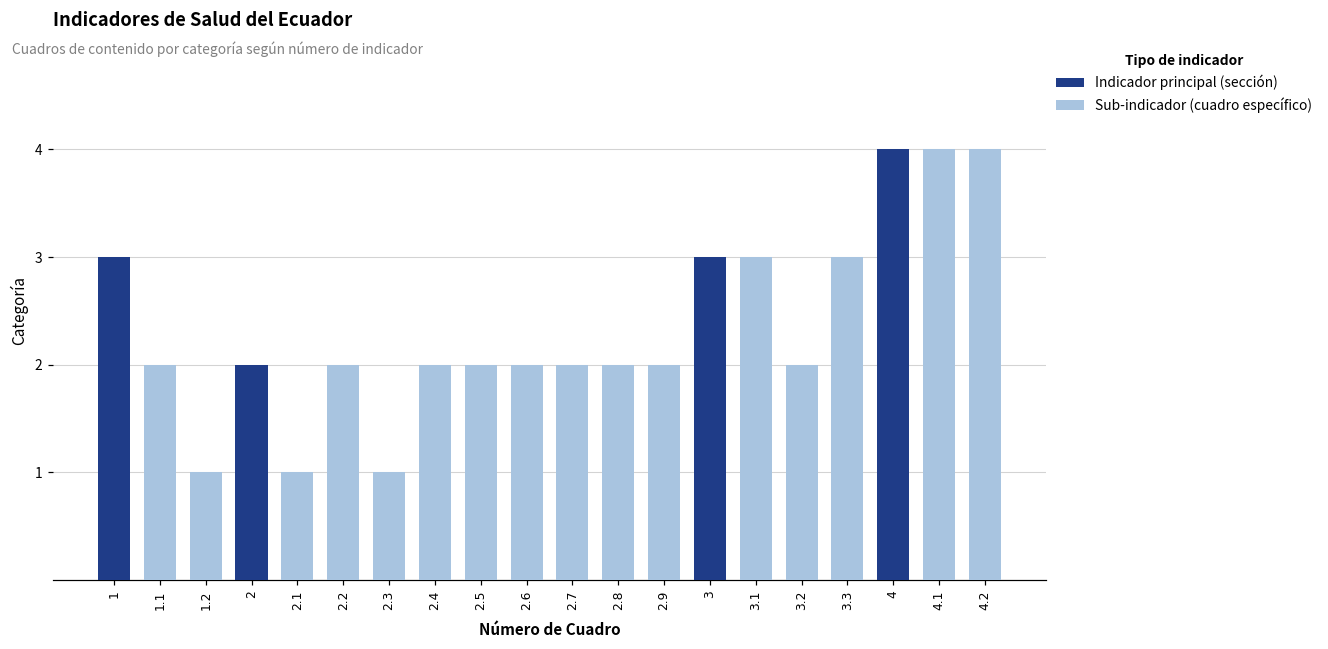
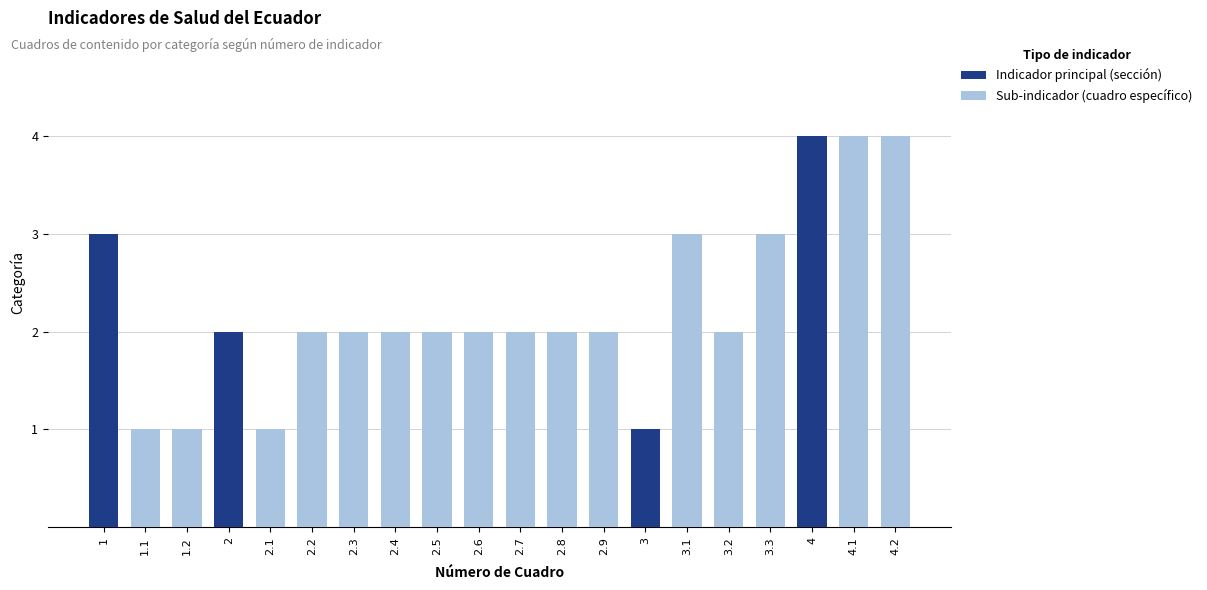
  {
    "Indicador principal (sección)": {
      "1": 3,
      "1.1": 0,
      "1.2": 0,
      "2": 2,
      "2.1": 0,
      "2.2": 0,
      "2.3": 0,
      "2.4": 0,
      "2.5": 0,
      "2.6": 0,
      "2.7": 0,
      "2.8": 0,
      "2.9": 0,
-     "3": 3,
+     "3": 1,
      "3.1": 0,
      "3.2": 0,
      "3.3": 0,
      "4": 4,
      "4.1": 0,
      "4.2": 0
    },
    "Sub-indicador (cuadro específico)": {
      "1": 0,
-     "1.1": 2,
+     "1.1": 1,
      "1.2": 1,
      "2": 0,
      "2.1": 1,
      "2.2": 2,
-     "2.3": 1,
+     "2.3": 2,
      "2.4": 2,
      "2.5": 2,
      "2.6": 2,
      "2.7": 2,
      "2.8": 2,
      "2.9": 2,
      "3": 0,
      "3.1": 3,
      "3.2": 2,
      "3.3": 3,
      "4": 0,
      "4.1": 4,
      "4.2": 4
    }
  }
